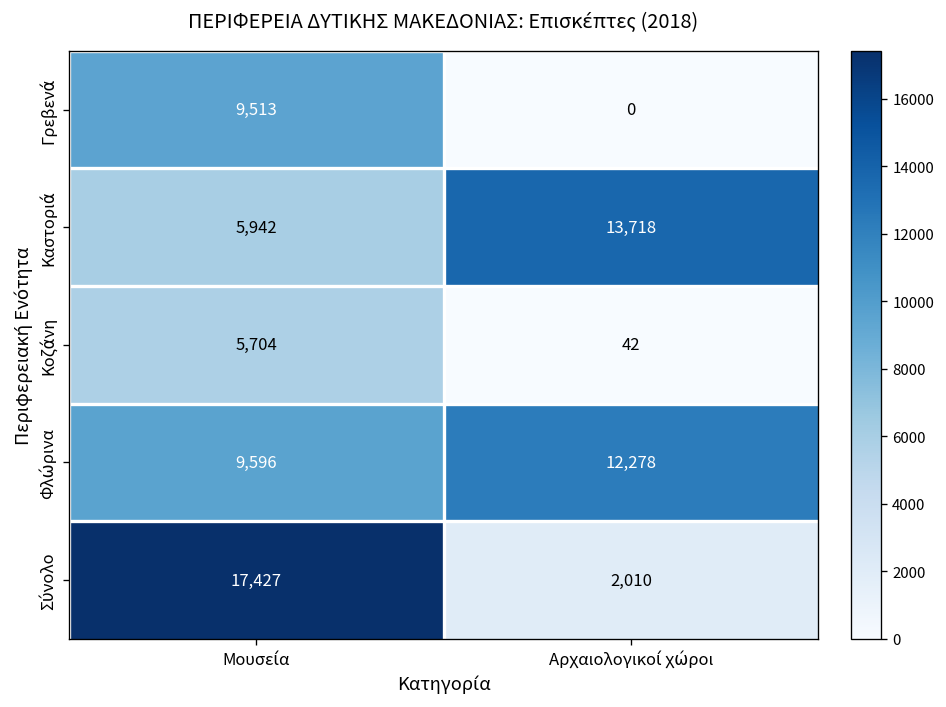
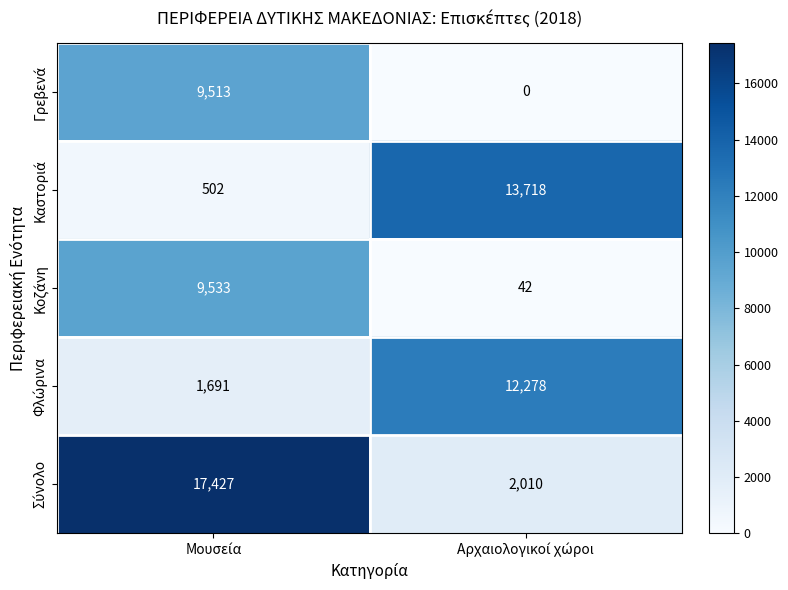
  {
    "Γρεβενά": {
      "Μουσεία": "9,513",
      "Αρχαιολογικοί χώροι": "0"
    },
    "Καστοριά": {
-     "Μουσεία": "5,942",
+     "Μουσεία": "502",
      "Αρχαιολογικοί χώροι": "13,718"
    },
    "Κοζάνη": {
-     "Μουσεία": "5,704",
+     "Μουσεία": "9,533",
      "Αρχαιολογικοί χώροι": "42"
    },
    "Φλώρινα": {
-     "Μουσεία": "9,596",
+     "Μουσεία": "1,691",
      "Αρχαιολογικοί χώροι": "12,278"
    },
    "Σύνολο": {
      "Μουσεία": "17,427",
      "Αρχαιολογικοί χώροι": "2,010"
    }
  }
